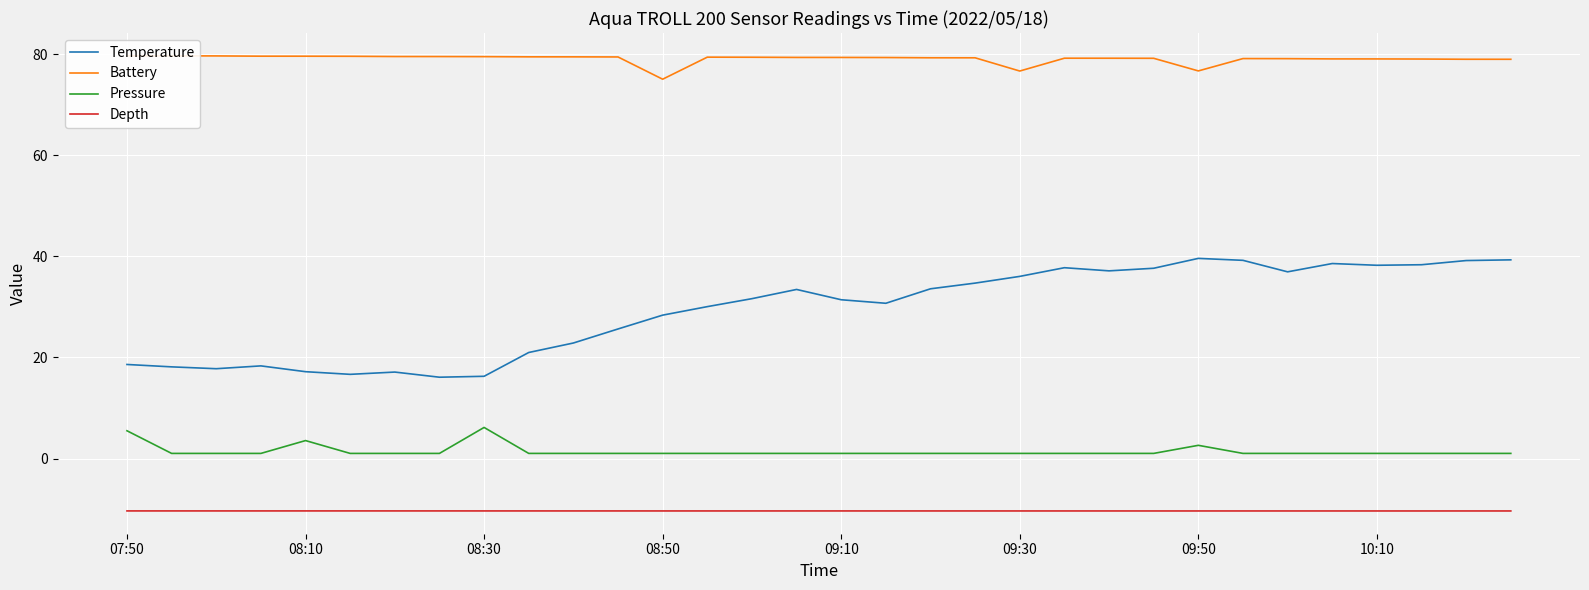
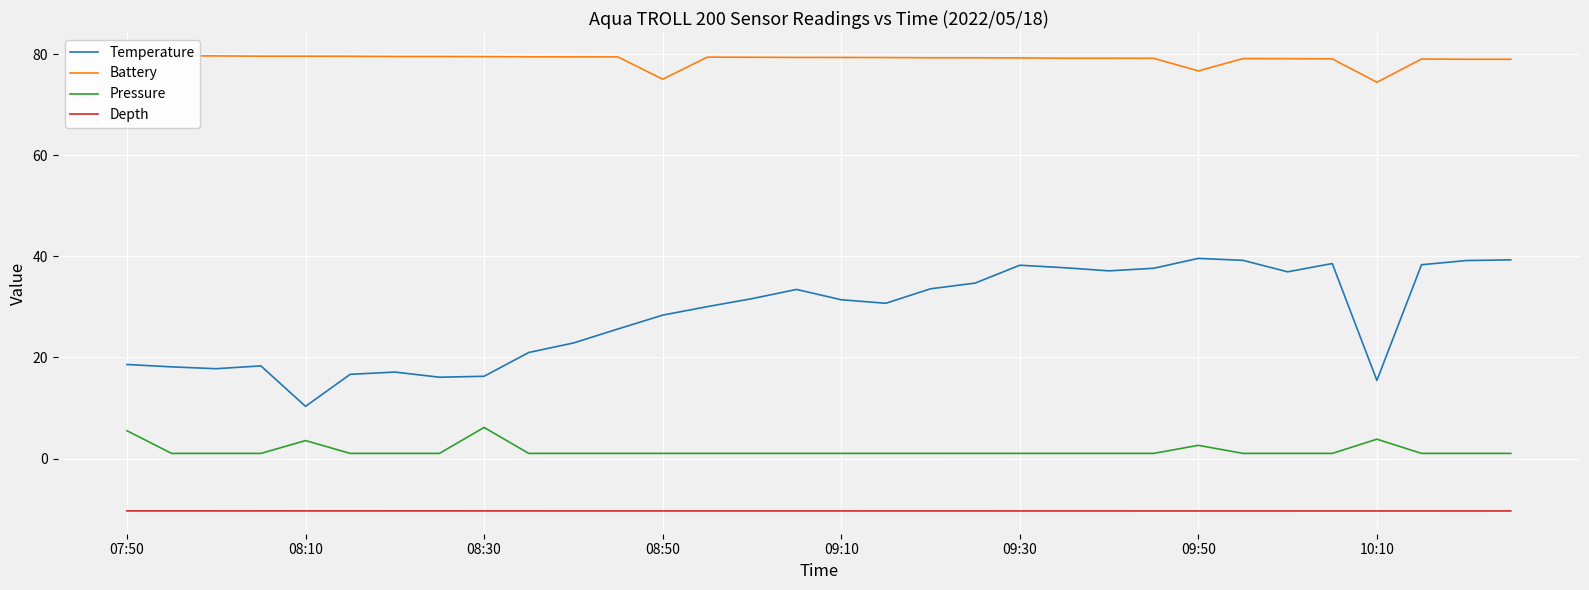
  {
    "Temperature": {
      "07:50": 19,
-     "08:10": 17,
+     "08:10": 10,
      "08:30": 16,
      "08:50": 28,
      "09:10": 31,
-     "09:30": 36,
+     "09:30": 38,
      "09:50": 40,
-     "10:10": 38
+     "10:10": 15
    },
    "Battery": {
      "08:10": 80,
      "08:30": 80,
      "08:50": 75,
      "09:10": 79,
-     "09:30": 77,
+     "09:30": 79,
      "09:50": 77,
-     "10:10": 79
+     "10:10": 74
    },
    "Pressure": {
      "07:50": 6,
      "08:10": 4,
      "08:30": 6,
      "08:50": 1,
      "09:10": 1,
      "09:30": 1,
      "09:50": 3,
-     "10:10": 1
+     "10:10": 4
    },
    "Depth": {
      "07:50": -10,
      "08:10": -10,
      "08:30": -10,
      "08:50": -10,
      "09:10": -10,
      "09:30": -10,
      "09:50": -10,
      "10:10": -10
    }
  }
